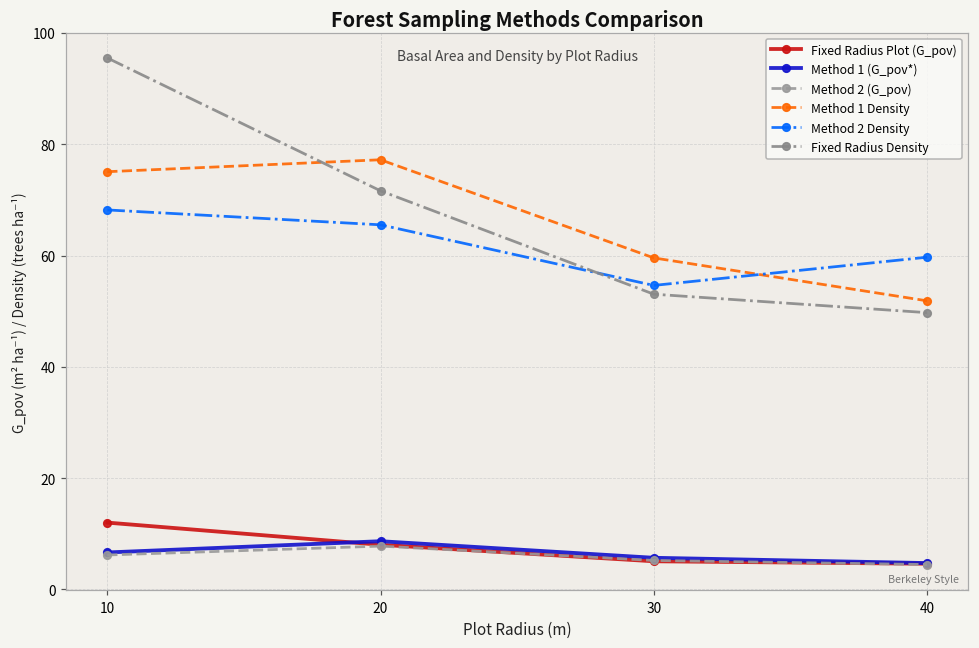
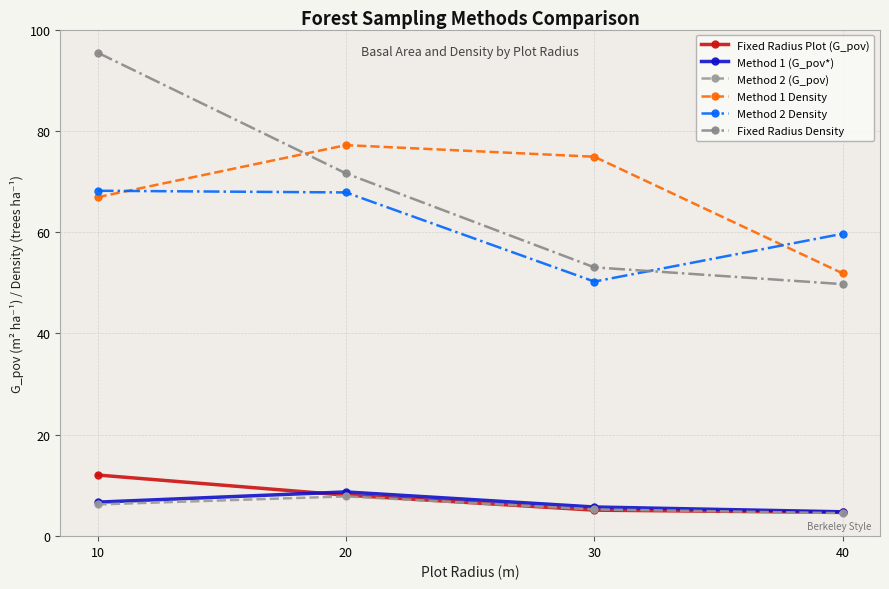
  {
    "Fixed Radius Plot (G_pov)": {
      "10": 12
    },
    "Method 1 (G_pov*)": {
      "20": 9
    },
    "Method 1 Density": {
-     "10": 75,
+     "10": 67,
      "20": 77,
-     "30": 60,
+     "30": 75,
      "40": 52
    },
    "Method 2 Density": {
      "10": 68,
-     "20": 66,
-     "30": 55,
+     "20": 68,
+     "30": 50,
      "40": 60
    }
  }
